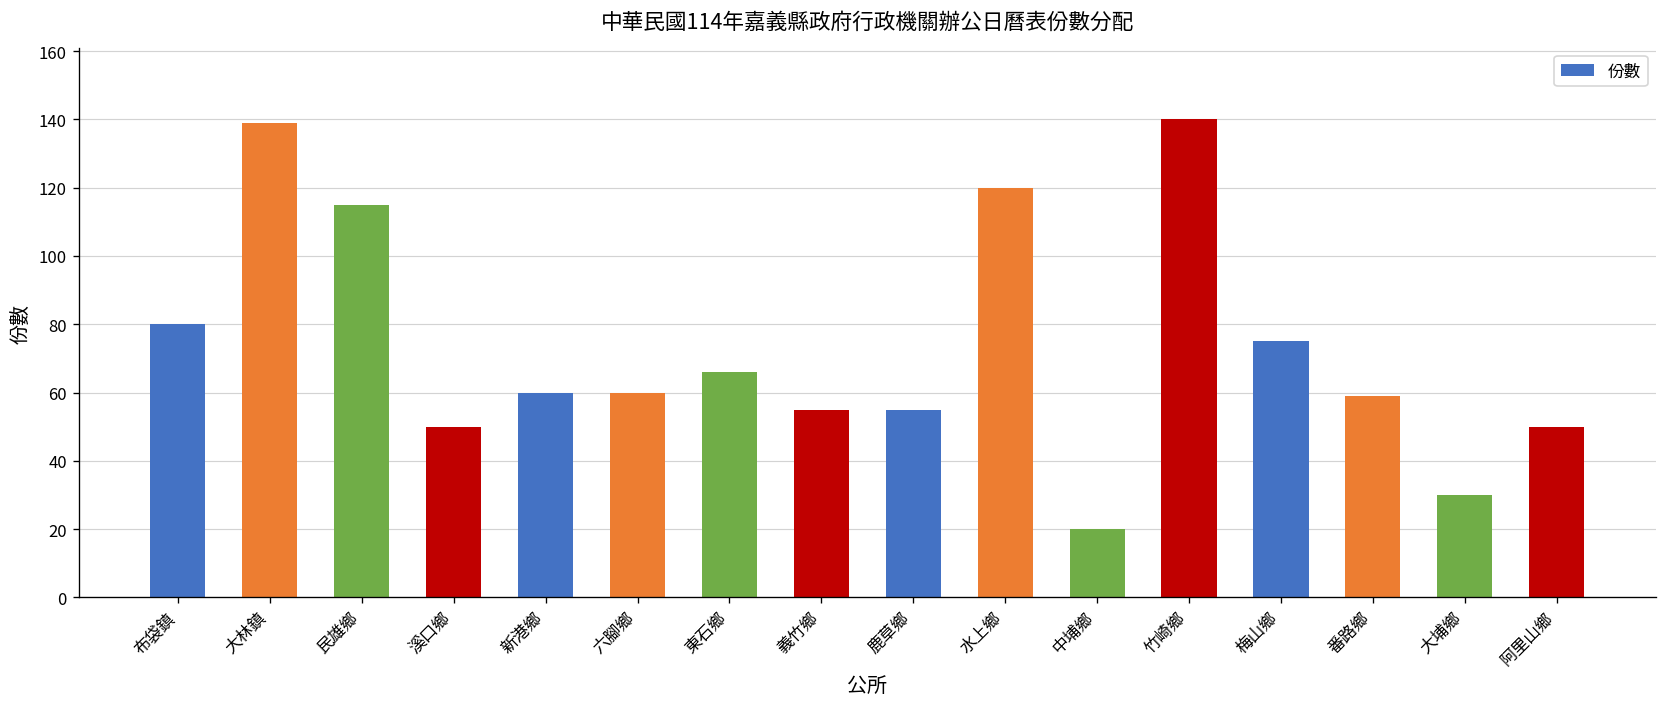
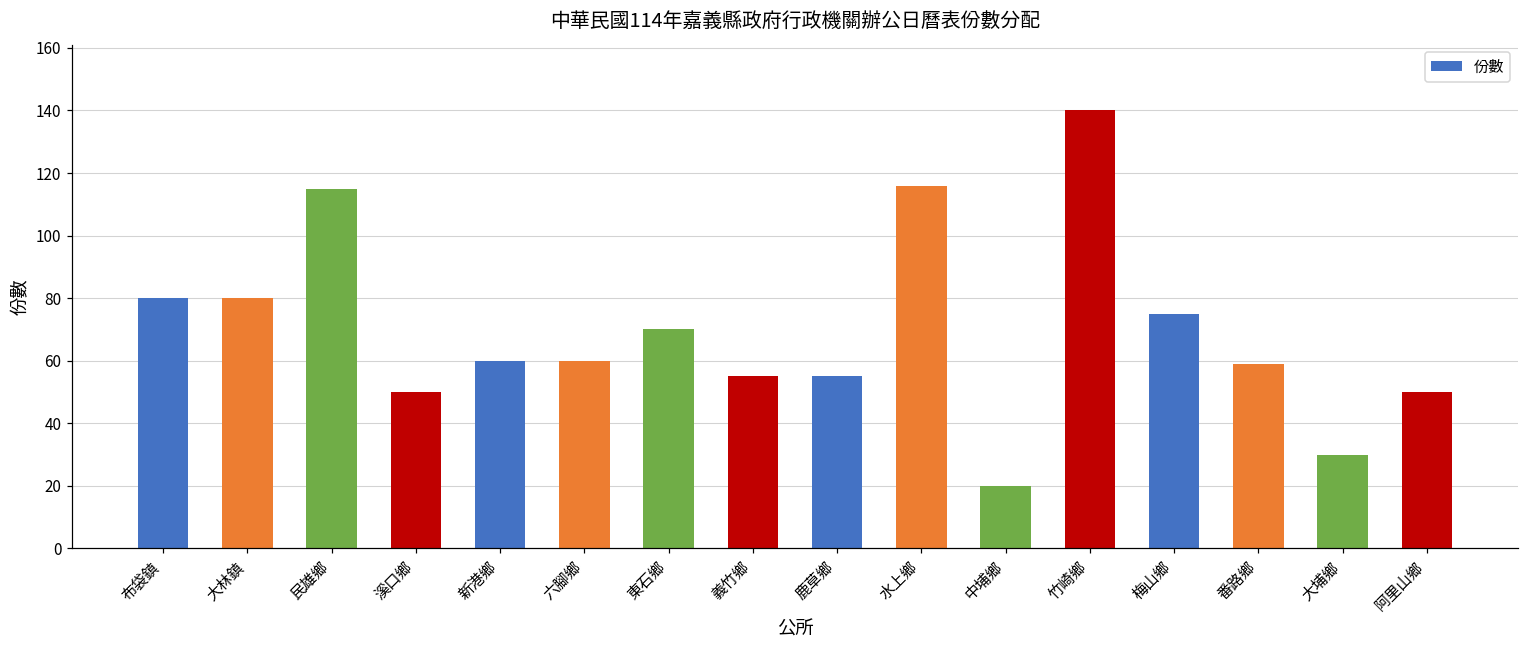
  {
    "布袋鎮": 80,
-   "大林鎮": 139,
+   "大林鎮": 80,
    "民雄鄉": 115,
    "溪口鄉": 50,
    "新港鄉": 60,
    "六腳鄉": 60,
-   "東石鄉": 66,
+   "東石鄉": 70,
    "義竹鄉": 55,
    "鹿草鄉": 55,
-   "水上鄉": 120,
+   "水上鄉": 116,
    "中埔鄉": 20,
    "竹崎鄉": 140,
    "梅山鄉": 75,
    "番路鄉": 59,
    "大埔鄉": 30,
    "阿里山鄉": 50
  }
